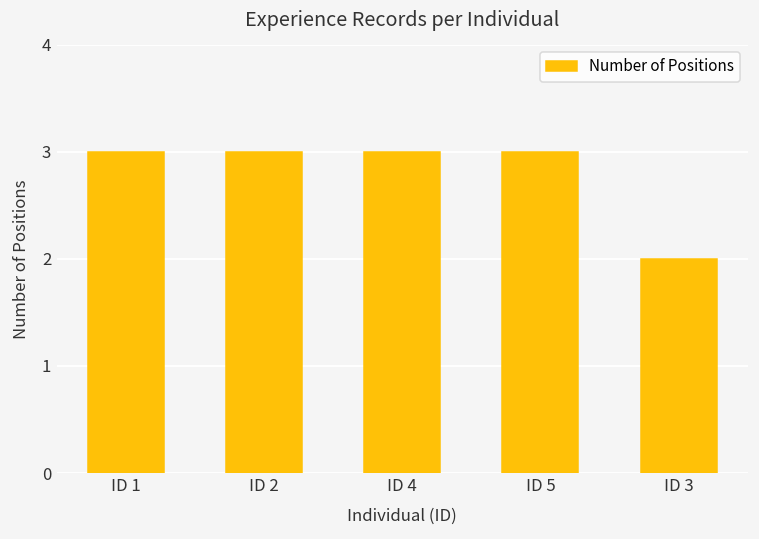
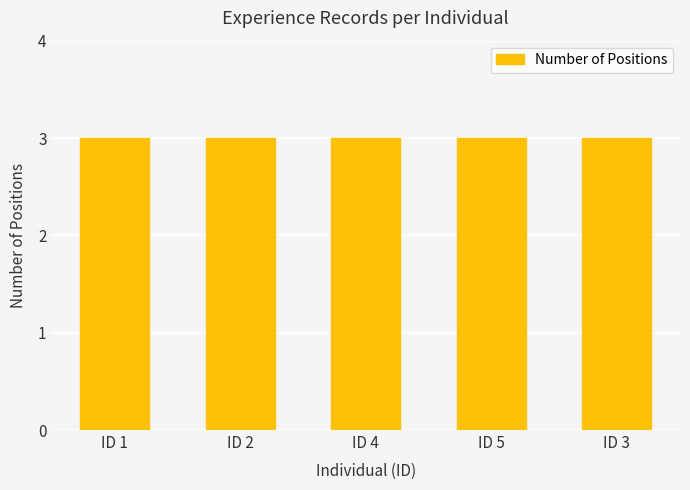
  {
    "ID 1": 3,
    "ID 2": 3,
    "ID 4": 3,
    "ID 5": 3,
-   "ID 3": 2
+   "ID 3": 3
  }
